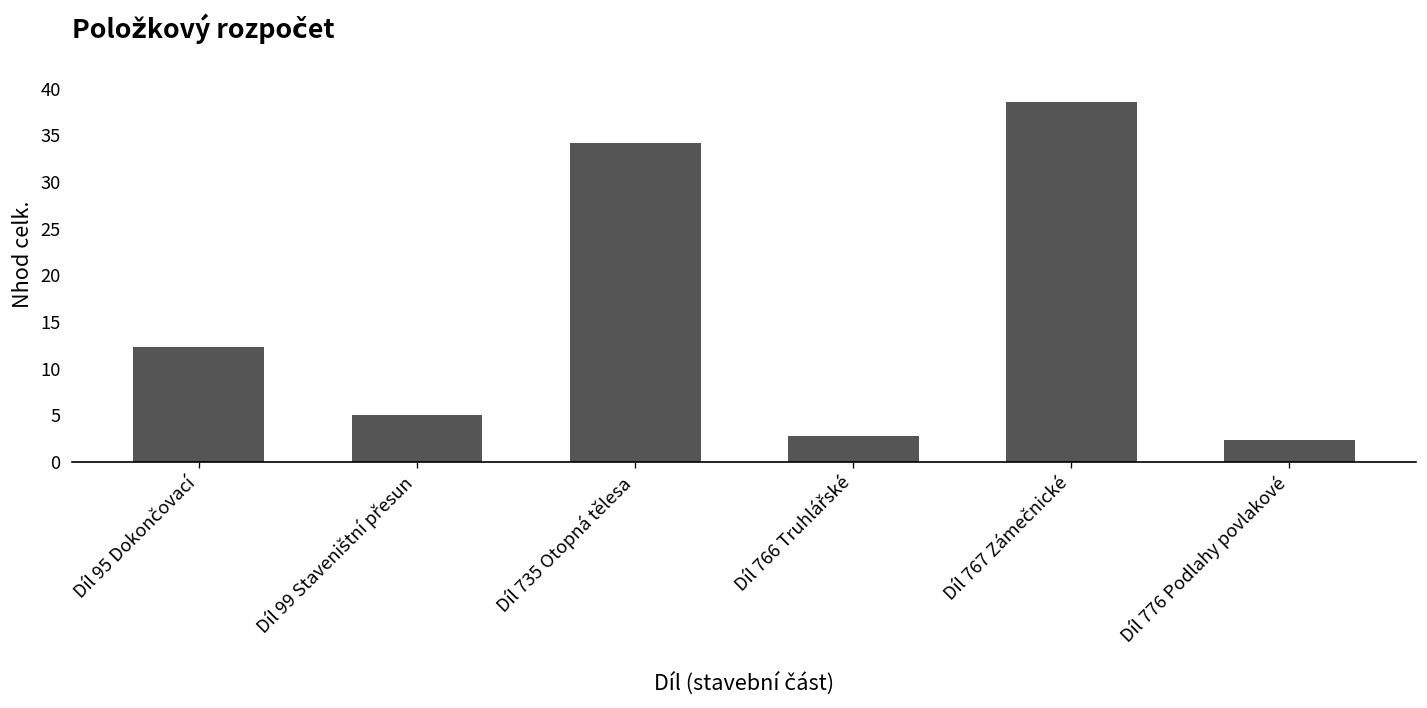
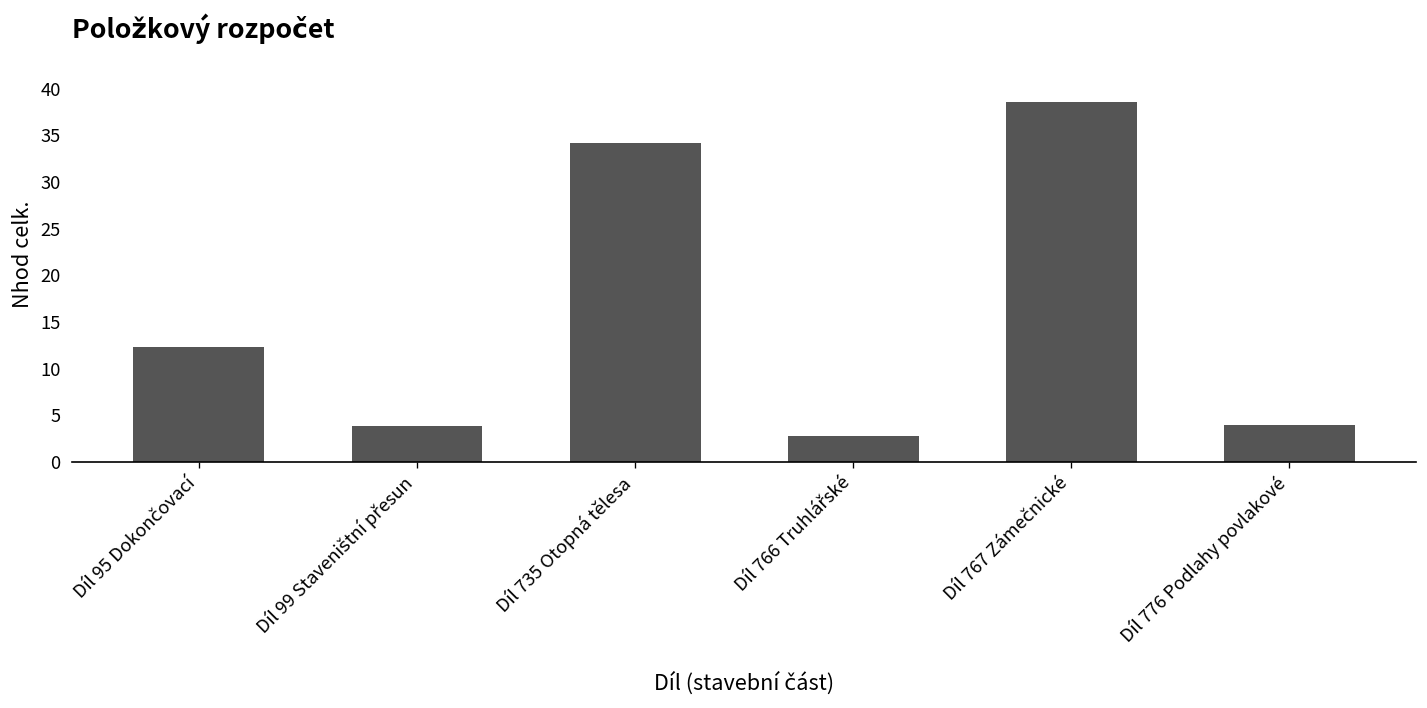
  {
    "Díl 95 Dokončovací": 12,
-   "Díl 99 Staveništní přesun": 5,
+   "Díl 99 Staveništní přesun": 4,
    "Díl 735 Otopná tělesa": 34,
    "Díl 766 Truhlářské": 3,
    "Díl 767 Zámečnické": 39,
-   "Díl 776 Podlahy povlakové": 2
+   "Díl 776 Podlahy povlakové": 4
  }
